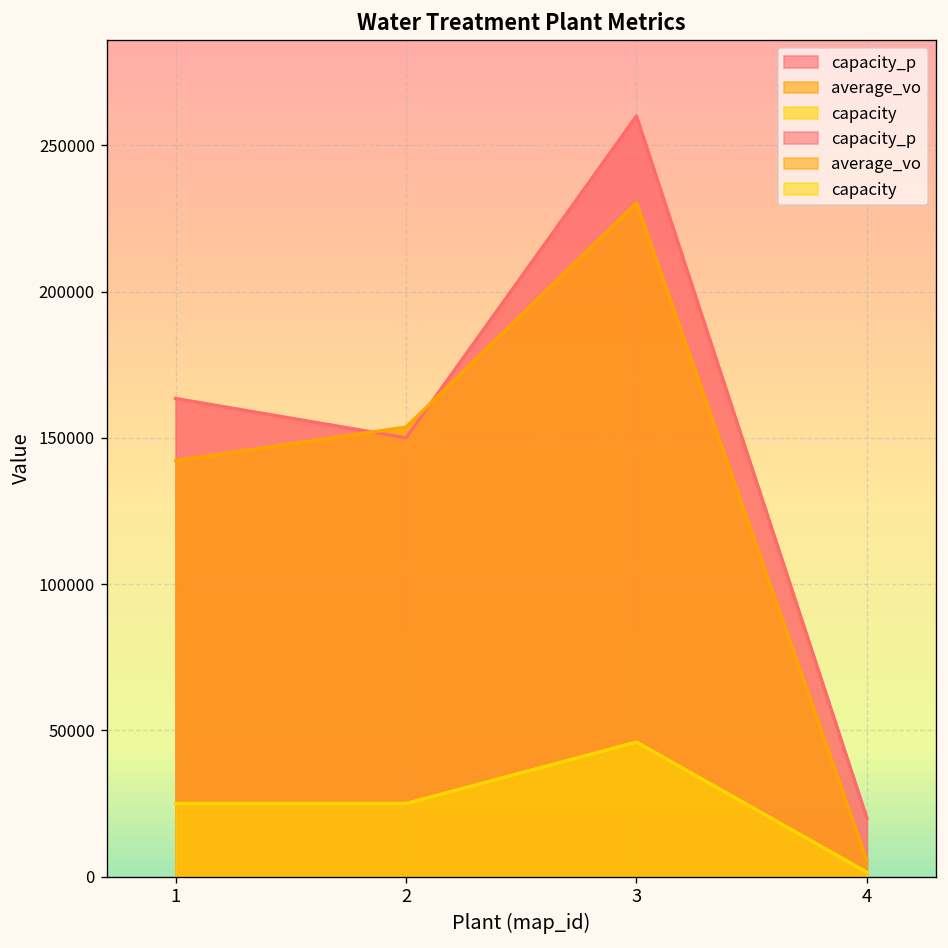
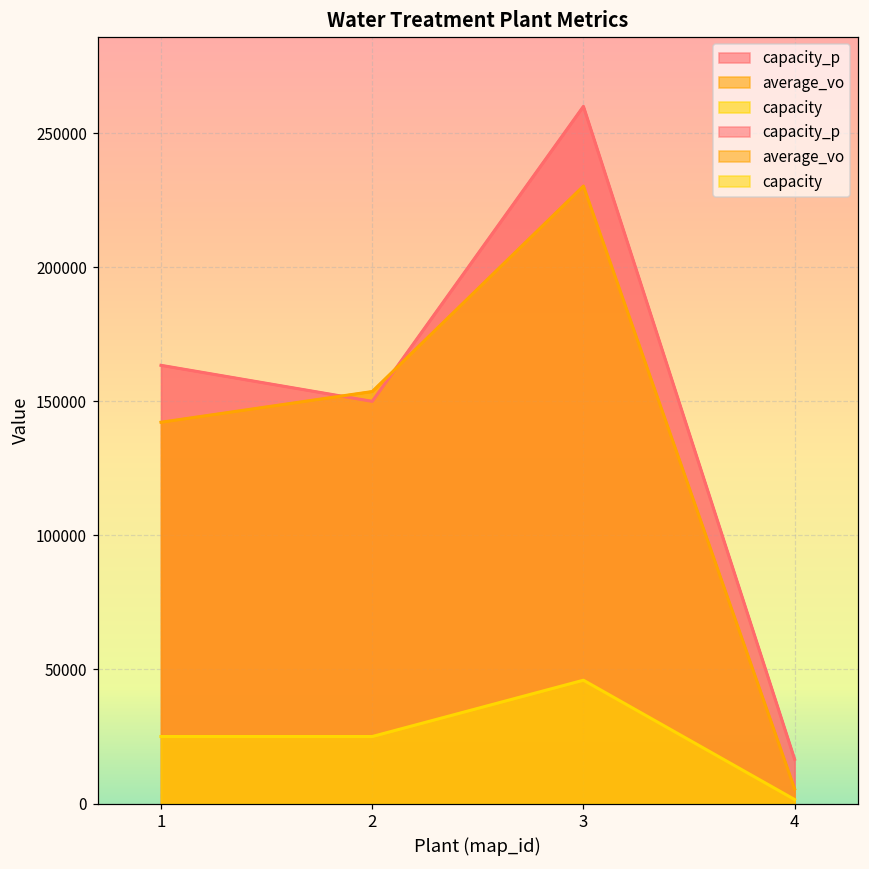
  {
    "capacity_p": {
      "1": 163000,
      "2": 150000,
      "3": 260000,
-     "4": 20000
+     "4": 16000
    }
  }
